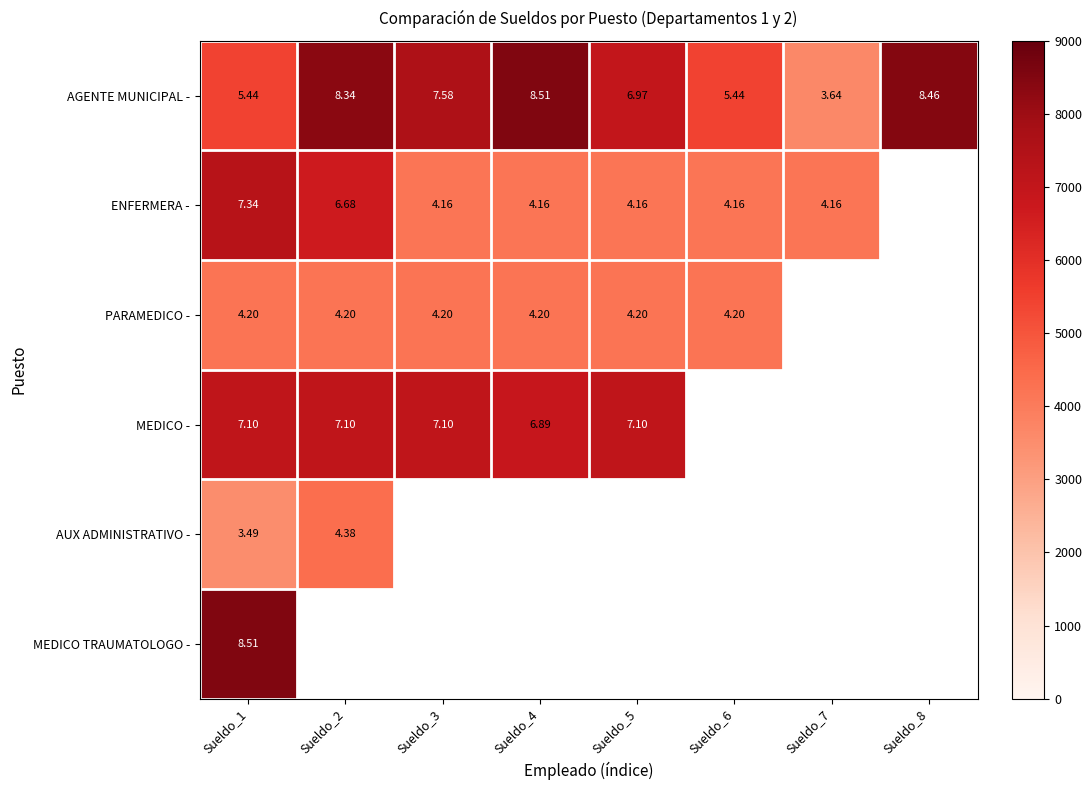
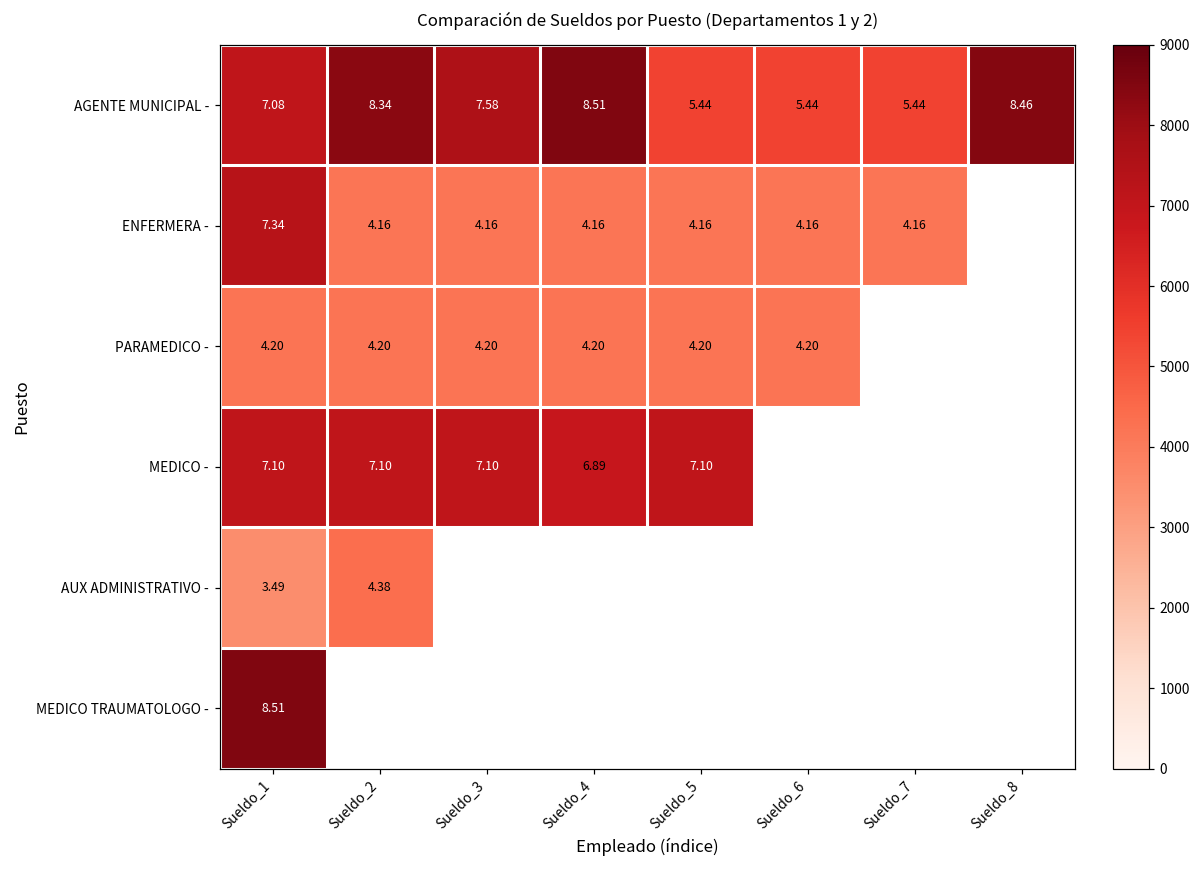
  {
    "AGENTE MUNICIPAL -": {
-     "Sueldo_1": 5.44,
+     "Sueldo_1": 7.08,
      "Sueldo_2": 8.34,
      "Sueldo_3": 7.58,
      "Sueldo_4": 8.51,
-     "Sueldo_5": 6.97,
+     "Sueldo_5": 5.44,
      "Sueldo_6": 5.44,
-     "Sueldo_7": 3.64,
+     "Sueldo_7": 5.44,
      "Sueldo_8": 8.46
    },
    "ENFERMERA -": {
      "Sueldo_1": 7.34,
-     "Sueldo_2": 6.68,
+     "Sueldo_2": 4.16,
      "Sueldo_3": 4.16,
      "Sueldo_4": 4.16,
      "Sueldo_5": 4.16,
      "Sueldo_6": 4.16,
      "Sueldo_7": 4.16
    },
    "PARAMEDICO -": {
      "Sueldo_1": 4.20,
      "Sueldo_2": 4.20,
      "Sueldo_3": 4.20,
      "Sueldo_4": 4.20,
      "Sueldo_5": 4.20,
      "Sueldo_6": 4.20
    },
    "MEDICO -": {
      "Sueldo_1": 7.10,
      "Sueldo_2": 7.10,
      "Sueldo_3": 7.10,
      "Sueldo_4": 6.89,
      "Sueldo_5": 7.10
    },
    "AUX ADMINISTRATIVO -": {
      "Sueldo_1": 3.49,
      "Sueldo_2": 4.38
    },
    "MEDICO TRAUMATOLOGO -": {
      "Sueldo_1": 8.51
    }
  }
